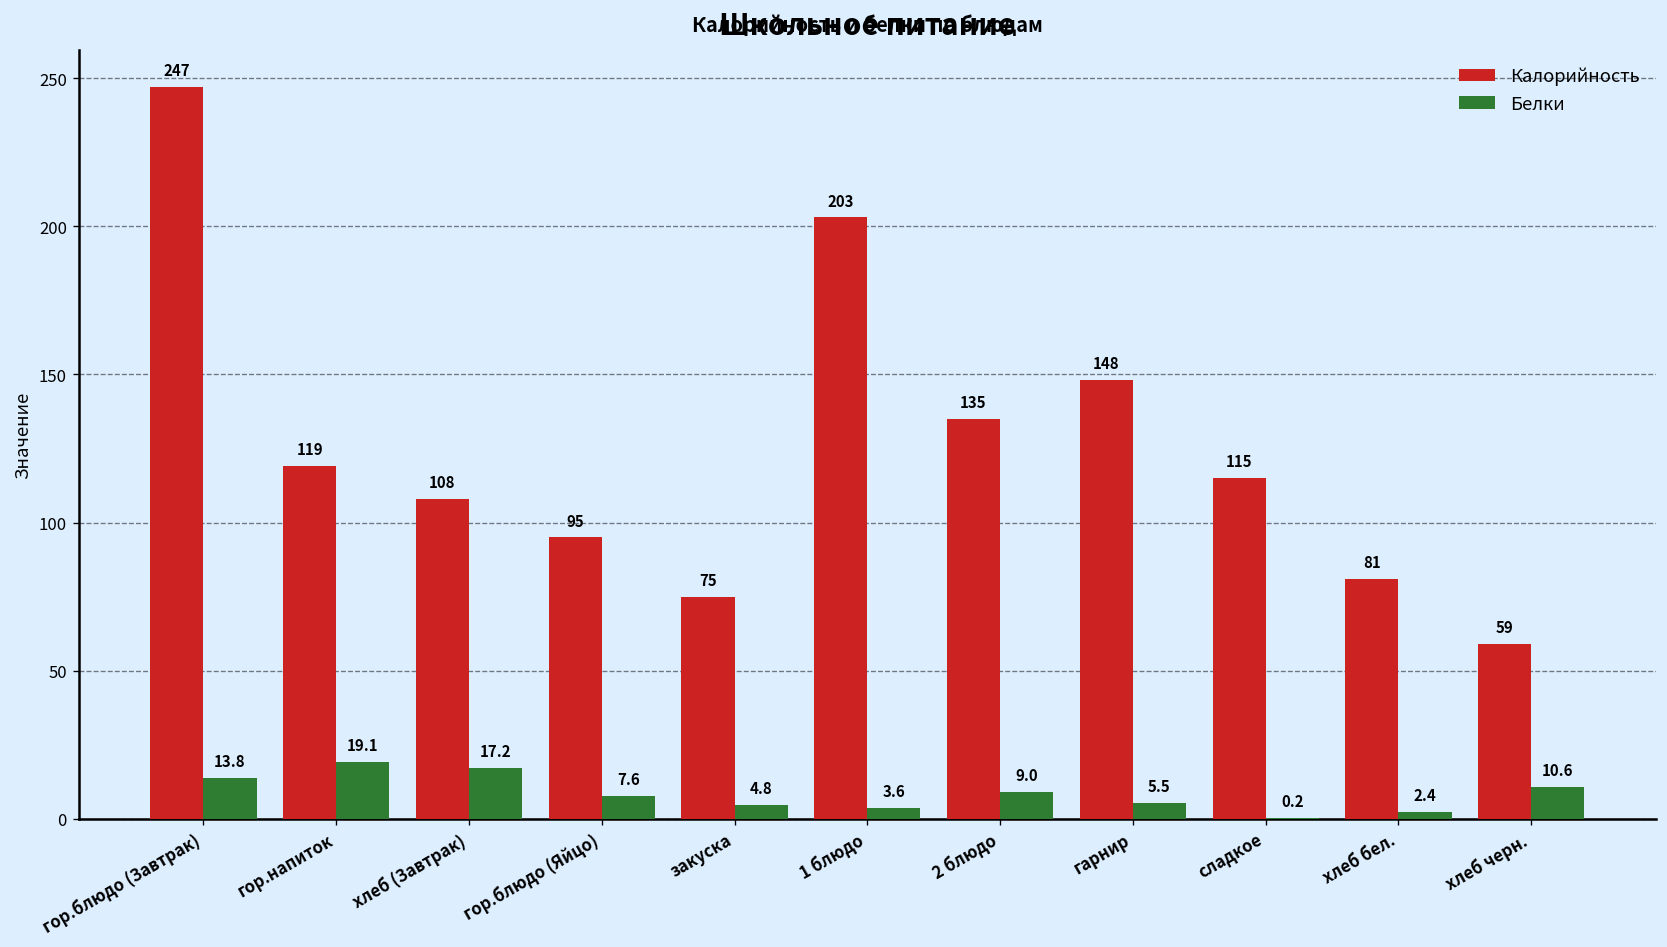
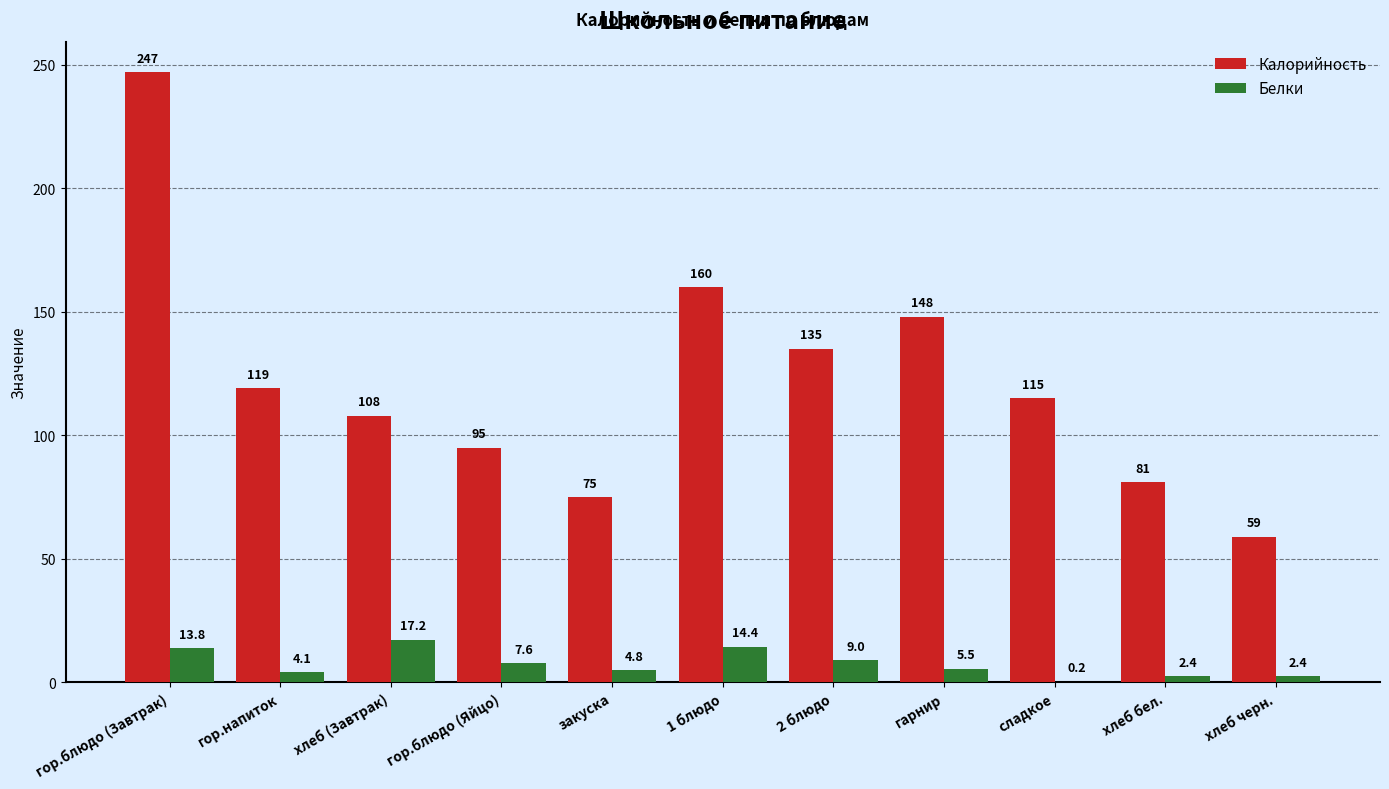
  {
    "Калорийность": {
      "гор.блюдо (Завтрак)": 247,
      "гор.напиток": 119,
      "хлеб (Завтрак)": 108,
      "гор.блюдо (Яйцо)": 95,
      "закуска": 75,
-     "1 блюдо": 203,
+     "1 блюдо": 160,
      "2 блюдо": 135,
      "гарнир": 148,
      "сладкое": 115,
      "хлеб бел.": 81,
      "хлеб черн.": 59
    },
    "Белки": {
      "гор.блюдо (Завтрак)": 13.8,
-     "гор.напиток": 19.1,
+     "гор.напиток": 4.1,
      "хлеб (Завтрак)": 17.2,
      "гор.блюдо (Яйцо)": 7.6,
      "закуска": 4.8,
-     "1 блюдо": 3.6,
+     "1 блюдо": 14.4,
      "2 блюдо": 9.0,
      "гарнир": 5.5,
      "сладкое": 0.2,
      "хлеб бел.": 2.4,
-     "хлеб черн.": 10.6
+     "хлеб черн.": 2.4
    }
  }
